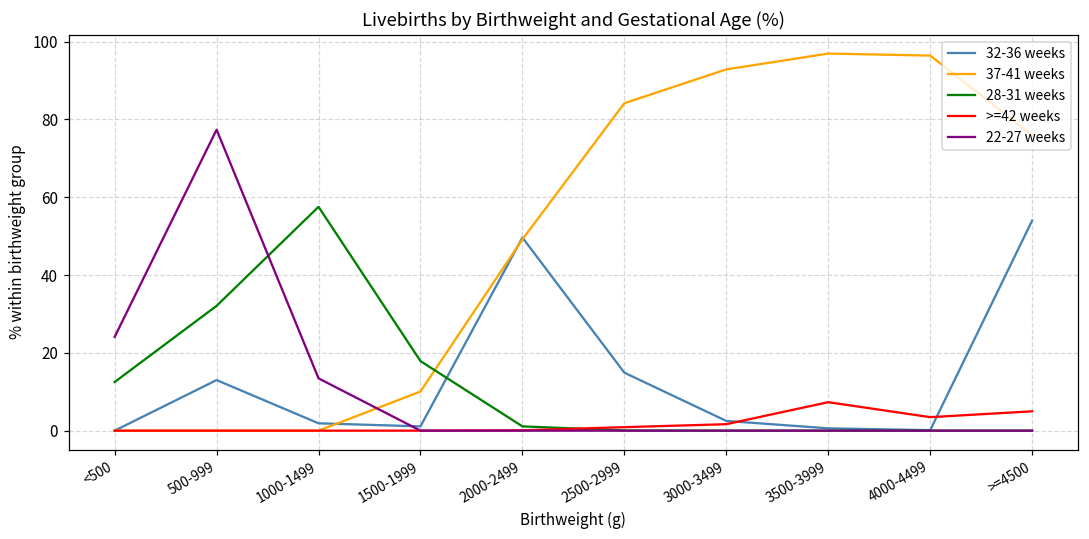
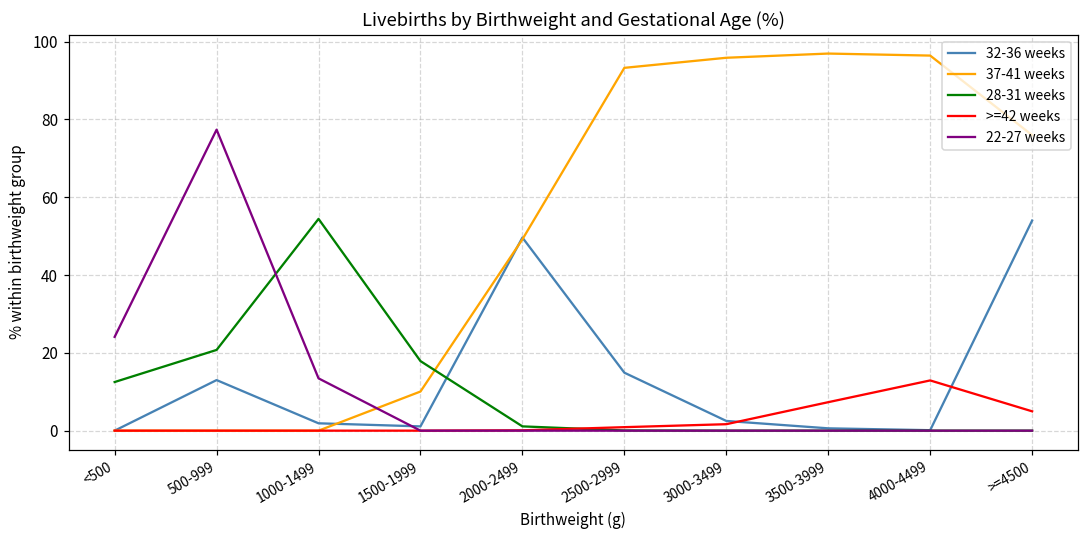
  {
    "32-36 weeks": {
      "500-999": 13,
      "1000-1499": 2,
      "1500-1999": 1,
      "2500-2999": 15,
      "3000-3499": 3,
      ">=4500": 54
    },
    "37-41 weeks": {
      "1500-1999": 10,
-     "2500-2999": 84,
-     "3000-3499": 93,
+     "2500-2999": 93,
+     "3000-3499": 96,
      "3500-3999": 97,
      "4000-4499": 96
    },
    "28-31 weeks": {
      "<500": 13,
-     "500-999": 32,
-     "1000-1499": 58,
+     "500-999": 21,
+     "1000-1499": 54,
      "1500-1999": 18,
      "2000-2499": 1
    },
    ">=42 weeks": {
      "2500-2999": 1,
      "3000-3499": 2,
      "3500-3999": 7,
-     "4000-4499": 3,
+     "4000-4499": 13,
      ">=4500": 5
    },
    "22-27 weeks": {
      "<500": 24,
      "500-999": 77,
      "1000-1499": 13
    }
  }
